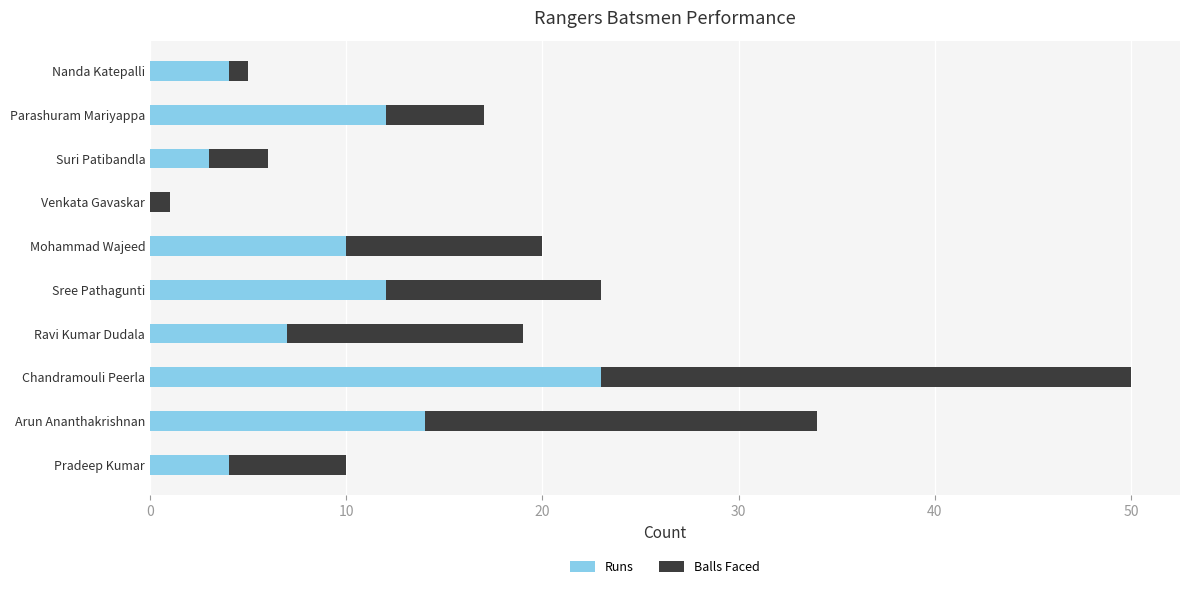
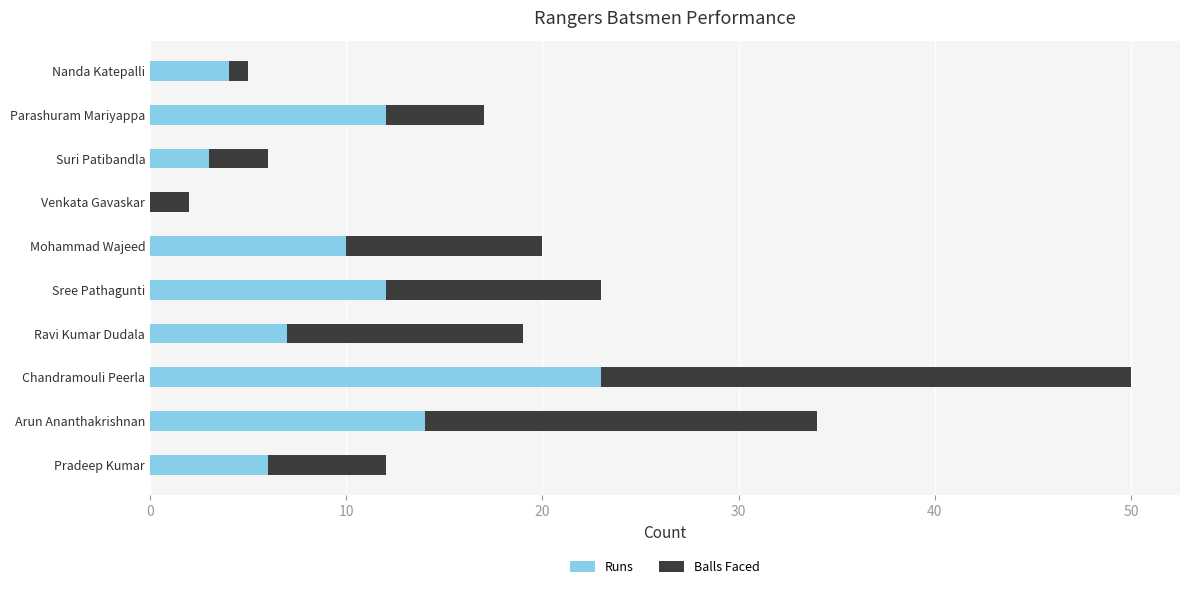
  {
    "Runs": {
      "Nanda Katepalli": 4,
      "Parashuram Mariyappa": 12,
      "Suri Patibandla": 3,
      "Venkata Gavaskar": 0,
      "Mohammad Wajeed": 10,
      "Sree Pathagunti": 12,
      "Ravi Kumar Dudala": 7,
      "Chandramouli Peerla": 23,
      "Arun Ananthakrishnan": 14,
-     "Pradeep Kumar": 4
+     "Pradeep Kumar": 6
    },
    "Balls Faced": {
      "Nanda Katepalli": 1,
      "Parashuram Mariyappa": 5,
      "Suri Patibandla": 3,
-     "Venkata Gavaskar": 1,
+     "Venkata Gavaskar": 2,
      "Mohammad Wajeed": 10,
      "Sree Pathagunti": 11,
      "Ravi Kumar Dudala": 12,
      "Chandramouli Peerla": 27,
      "Arun Ananthakrishnan": 20,
      "Pradeep Kumar": 6
    }
  }
